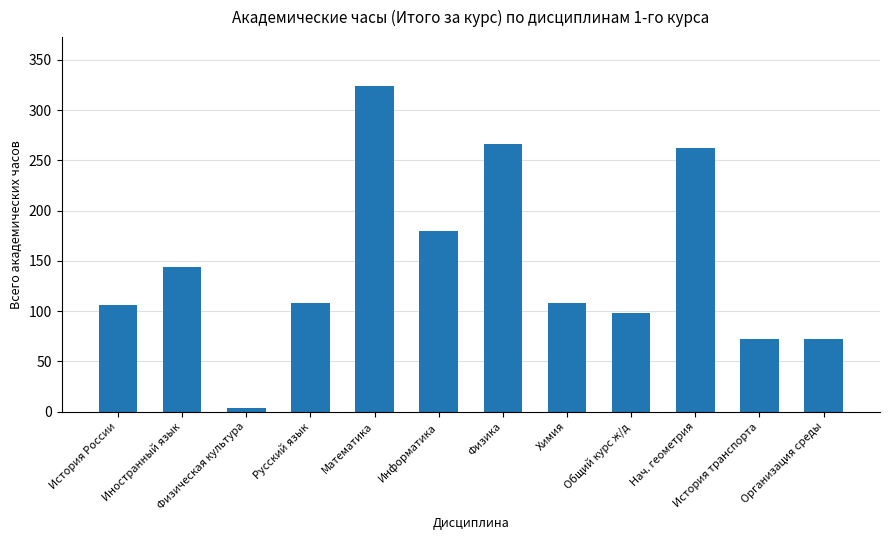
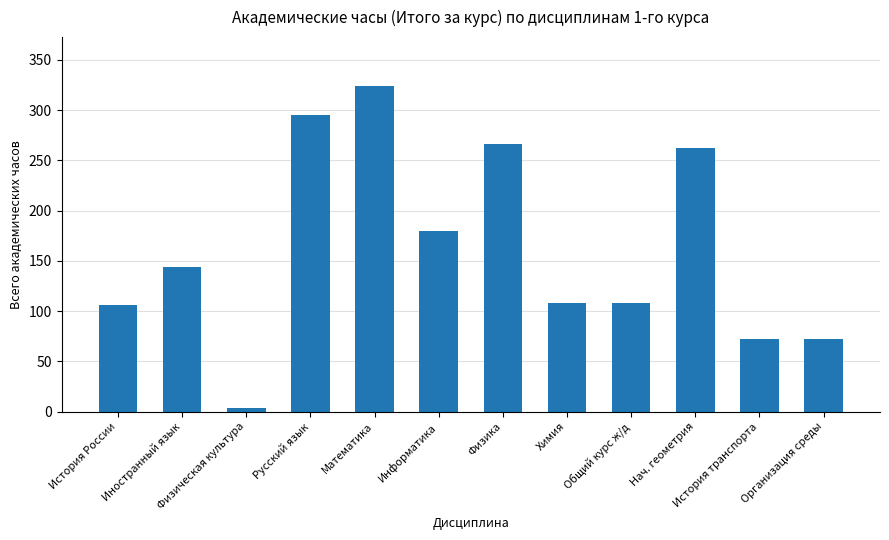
  {
    "История России": 106,
    "Иностранный язык": 144,
    "Физическая культура": 4,
-   "Русский язык": 108,
+   "Русский язык": 295,
    "Математика": 324,
    "Информатика": 180,
    "Физика": 266,
    "Химия": 108,
-   "Общий курс ж/д": 98,
+   "Общий курс ж/д": 108,
    "Нач. геометрия": 262,
    "История транспорта": 72,
    "Организация среды": 72
  }
